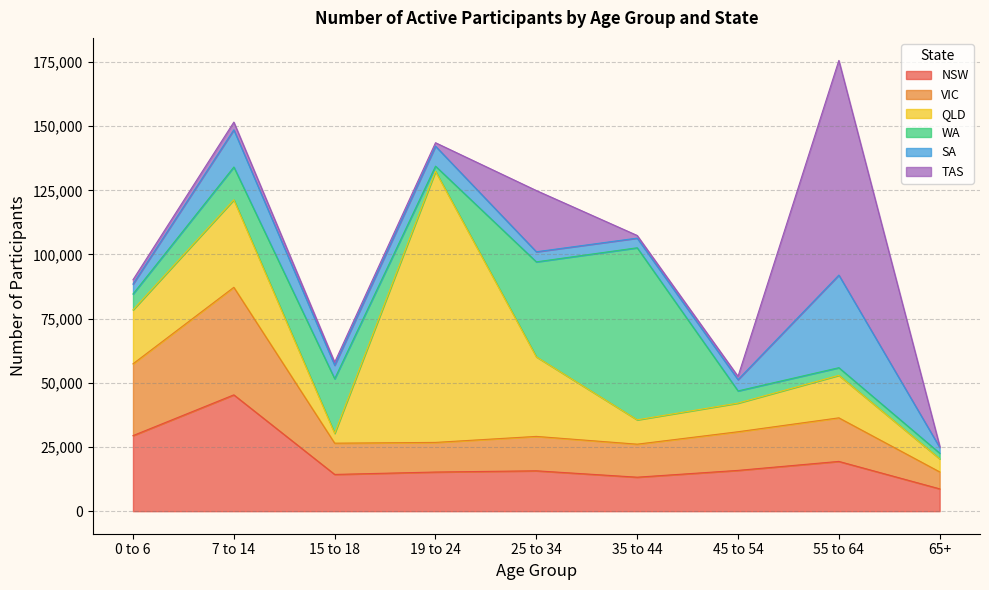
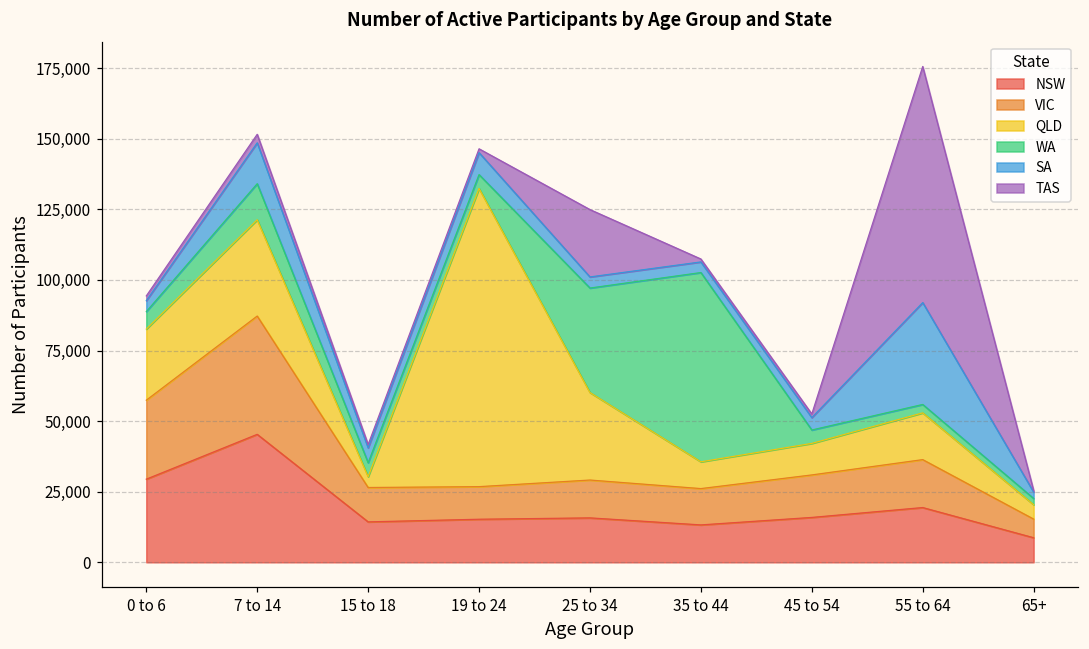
  {
    "QLD": {
-     "0 to 6": "21,000",
+     "0 to 6": "25,000",
      "7 to 14": "34,000",
      "15 to 18": "4,000",
      "19 to 24": "106,000",
      "25 to 34": "31,000",
      "35 to 44": "9,000",
      "45 to 54": "11,000",
      "55 to 64": "17,000",
      "65+": "5,000"
    },
    "WA": {
      "0 to 6": "6,000",
      "7 to 14": "13,000",
-     "15 to 18": "21,000",
-     "19 to 24": "2,000",
+     "15 to 18": "5,000",
+     "19 to 24": "5,000",
      "25 to 34": "37,000",
      "35 to 44": "67,000",
      "45 to 54": "5,000",
      "55 to 64": "3,000",
      "65+": "2,000"
    },
    "SA": {
      "0 to 6": "4,000",
      "7 to 14": "14,000",
      "15 to 18": "5,000",
      "19 to 24": "8,000",
      "25 to 34": "4,000",
      "35 to 44": "4,000",
      "45 to 54": "4,000",
      "55 to 64": "36,000"
    },
    "TAS": {
      "0 to 6": "2,000",
      "7 to 14": "3,000",
      "15 to 18": "1,000",
      "19 to 24": "1,000",
      "25 to 34": "24,000",
      "35 to 44": "1,000",
      "45 to 54": "1,000",
      "55 to 64": "84,000"
    }
  }
